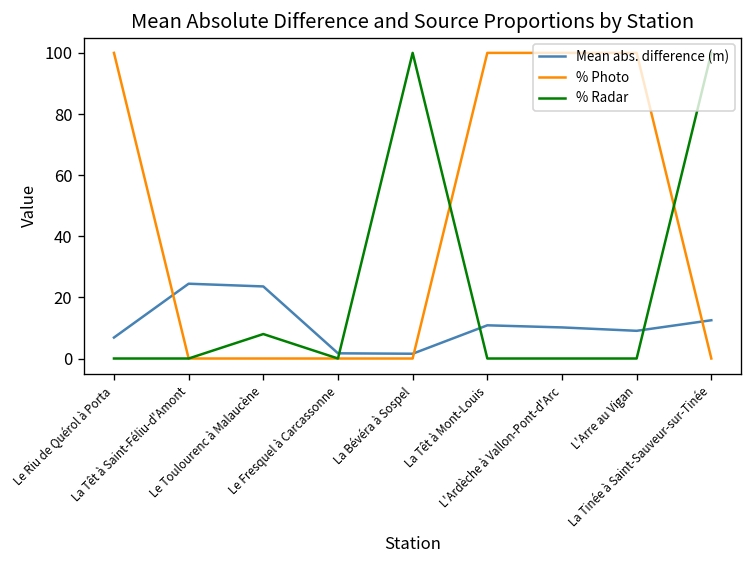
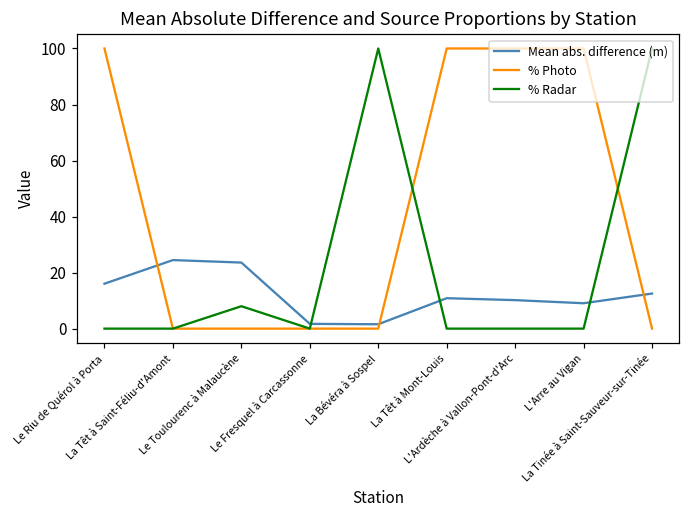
  {
    "Mean abs. difference (m)": {
-     "Le Riu de Quérol à Porta": 7,
+     "Le Riu de Quérol à Porta": 16,
      "La Têt à Saint-Féliu-d'Amont": 24,
      "Le Toulourenc à Malaucène": 24,
      "Le Fresquel à Carcassonne": 2,
      "La Bévéra à Sospel": 2,
      "La Têt à Mont-Louis": 11,
      "L'Ardèche à Vallon-Pont-d'Arc": 10,
      "L'Arre au Vigan": 9,
      "La Tinée à Saint-Sauveur-sur-Tinée": 13
    },
    "% Photo": {
      "Le Riu de Quérol à Porta": 100,
      "Le Toulourenc à Malaucène": 0,
      "La Bévéra à Sospel": 0,
      "La Têt à Mont-Louis": 100,
      "La Tinée à Saint-Sauveur-sur-Tinée": 0
    },
    "% Radar": {
      "Le Riu de Quérol à Porta": 0,
      "Le Toulourenc à Malaucène": 8,
      "La Bévéra à Sospel": 100,
      "La Têt à Mont-Louis": 0,
      "L'Ardèche à Vallon-Pont-d'Arc": 0,
      "L'Arre au Vigan": 0
    }
  }
